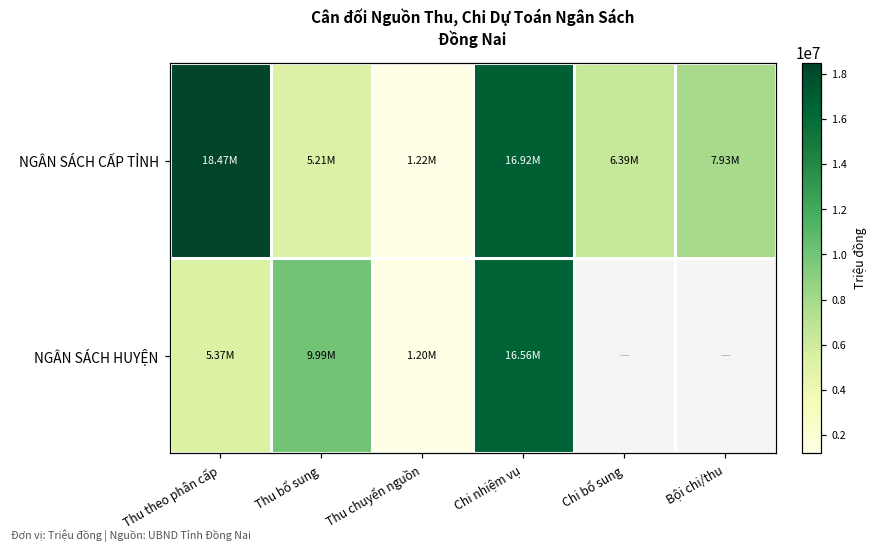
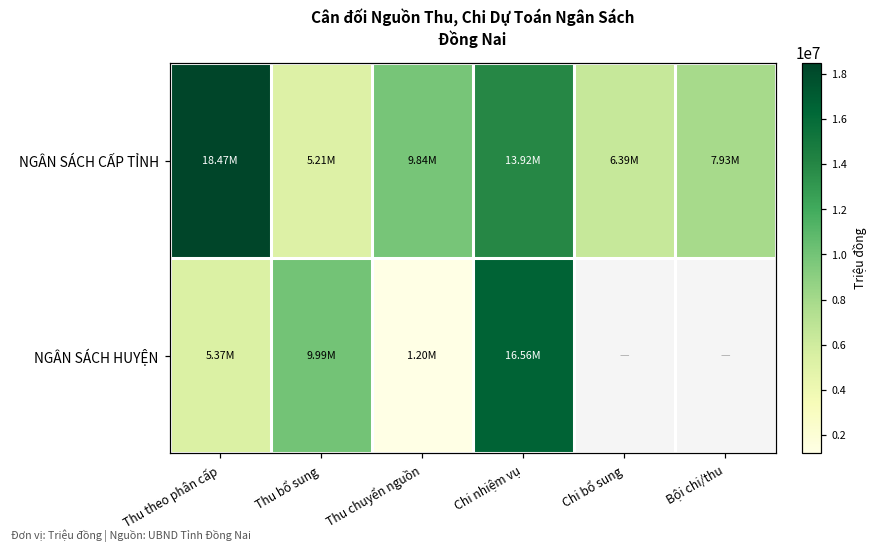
  {
    "NGÂN SÁCH CẤP TỈNH": {
      "Thu theo phân cấp": "18.47M",
      "Thu bổ sung": "5.21M",
-     "Thu chuyển nguồn": "1.22M",
-     "Chi nhiệm vụ": "16.92M",
+     "Thu chuyển nguồn": "9.84M",
+     "Chi nhiệm vụ": "13.92M",
      "Chi bổ sung": "6.39M",
      "Bội chi/thu": "7.93M"
    },
    "NGÂN SÁCH HUYỆN": {
      "Thu theo phân cấp": "5.37M",
      "Thu bổ sung": "9.99M",
      "Thu chuyển nguồn": "1.20M",
      "Chi nhiệm vụ": "16.56M"
    }
  }
